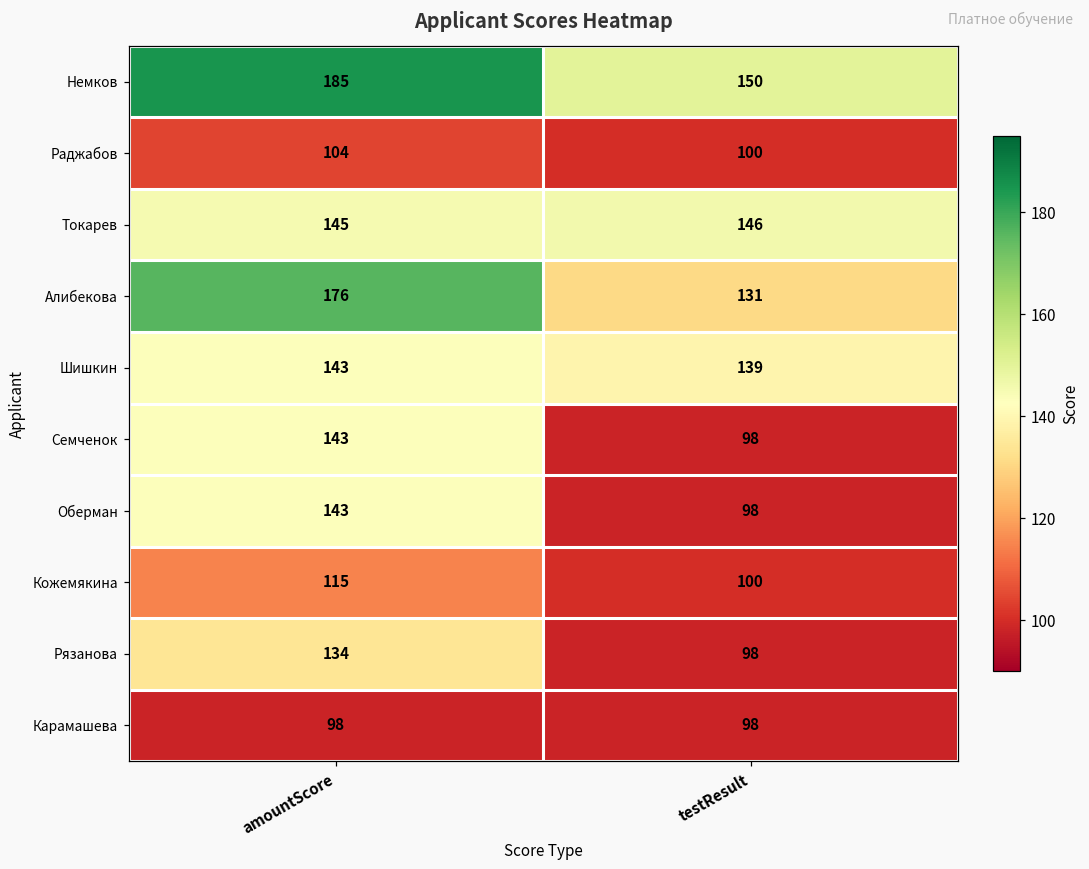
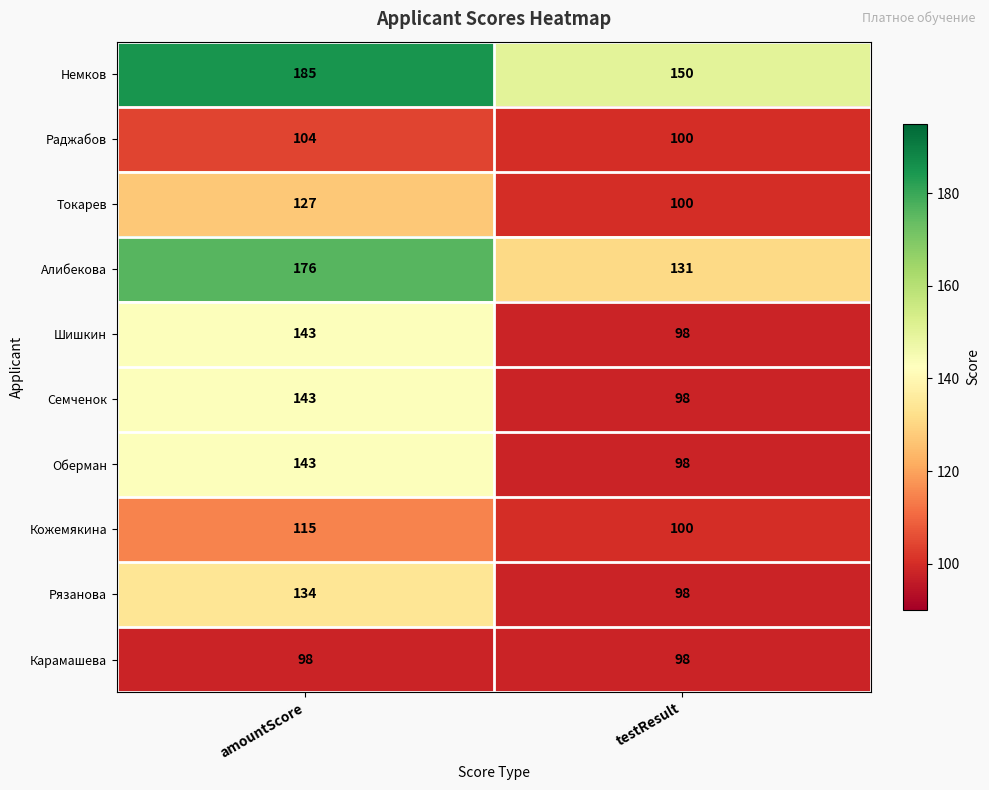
  {
    "Немков": {
      "amountScore": 185,
      "testResult": 150
    },
    "Раджабов": {
      "amountScore": 104,
      "testResult": 100
    },
    "Токарев": {
-     "amountScore": 145,
-     "testResult": 146
+     "amountScore": 127,
+     "testResult": 100
    },
    "Алибекова": {
      "amountScore": 176,
      "testResult": 131
    },
    "Шишкин": {
      "amountScore": 143,
-     "testResult": 139
+     "testResult": 98
    },
    "Семченок": {
      "amountScore": 143,
      "testResult": 98
    },
    "Оберман": {
      "amountScore": 143,
      "testResult": 98
    },
    "Кожемякина": {
      "amountScore": 115,
      "testResult": 100
    },
    "Рязанова": {
      "amountScore": 134,
      "testResult": 98
    },
    "Карамашева": {
      "amountScore": 98,
      "testResult": 98
    }
  }
